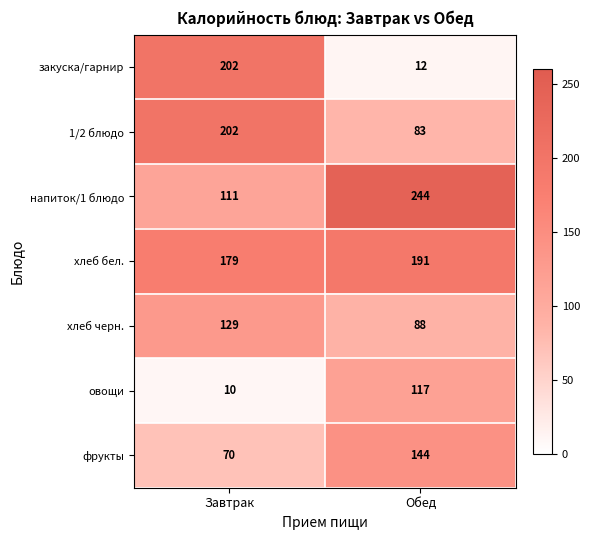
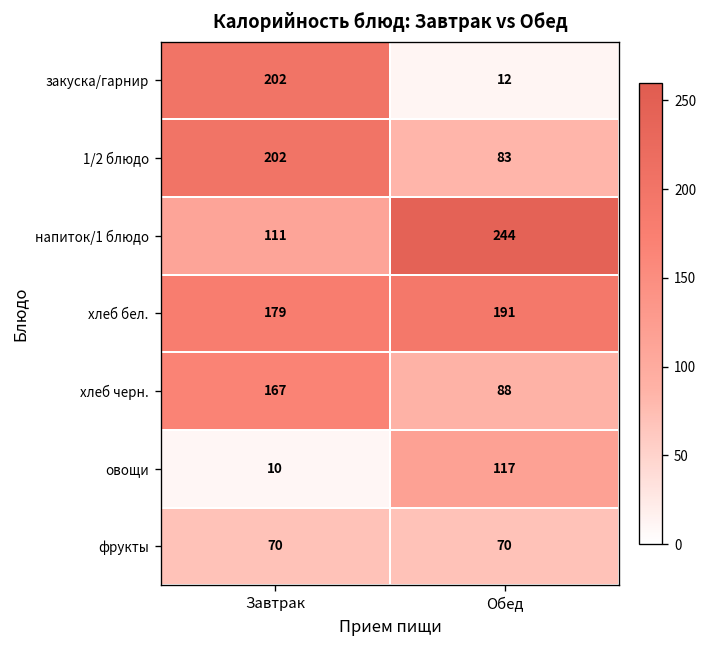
  {
    "хлеб черн.": {
-     "Завтрак": 129
+     "Завтрак": 167
    },
    "фрукты": {
-     "Обед": 144
+     "Обед": 70
    }
  }
